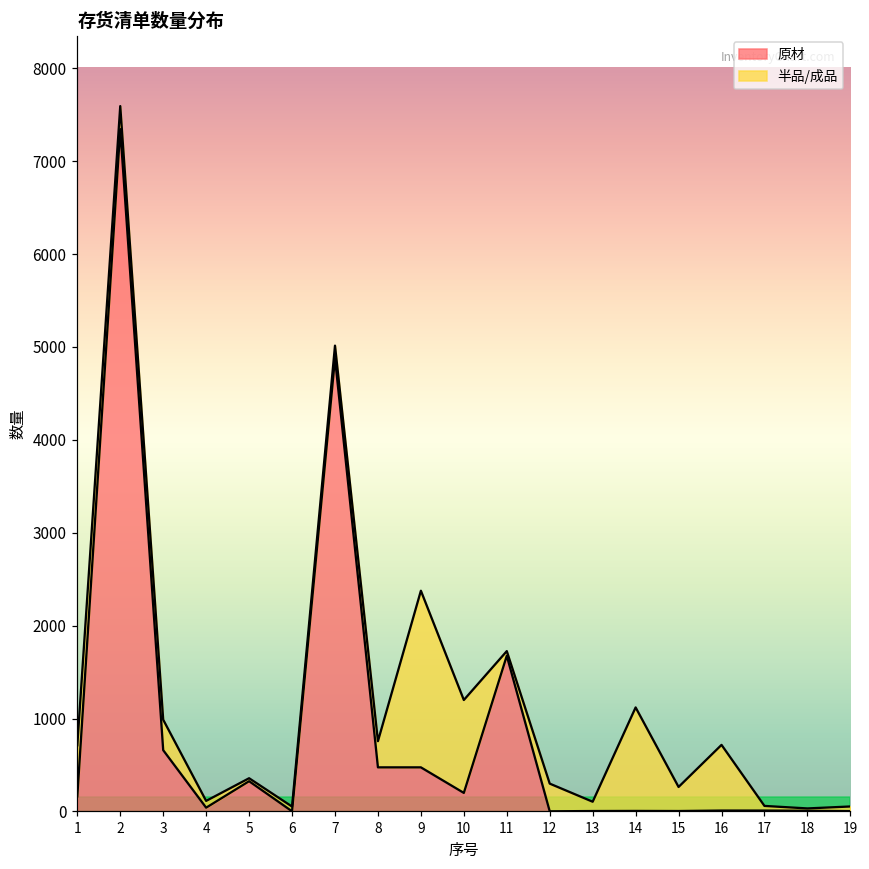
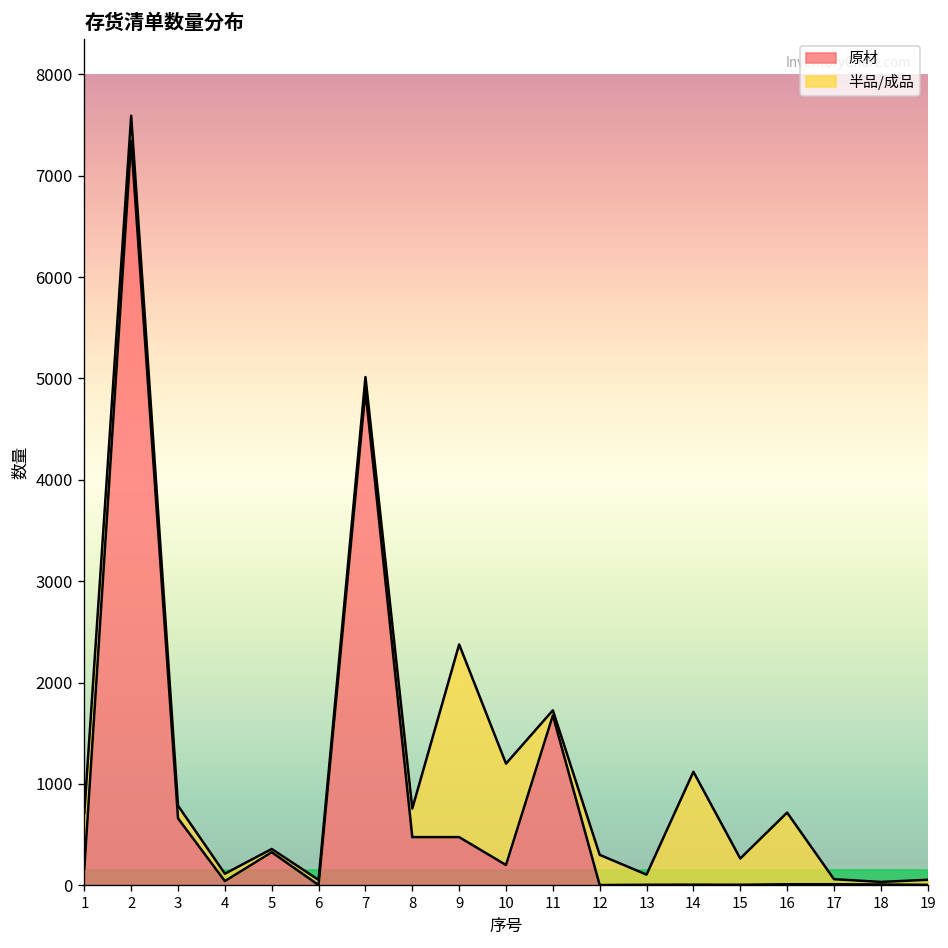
  {
    "原材": {
      "1": 200,
      "2": 7300,
      "3": 700,
      "5": 300,
      "7": 4900,
      "8": 500,
      "9": 500,
      "10": 200,
      "11": 1700
    },
    "半品/成品": {
      "1": 600,
      "2": 200,
-     "3": 300,
+     "3": 100,
      "5": 0,
      "7": 100,
      "8": 300,
      "9": 1900,
      "10": 1000,
      "11": 100,
      "12": 300,
      "14": 1100,
      "15": 300,
      "16": 700
    }
  }
